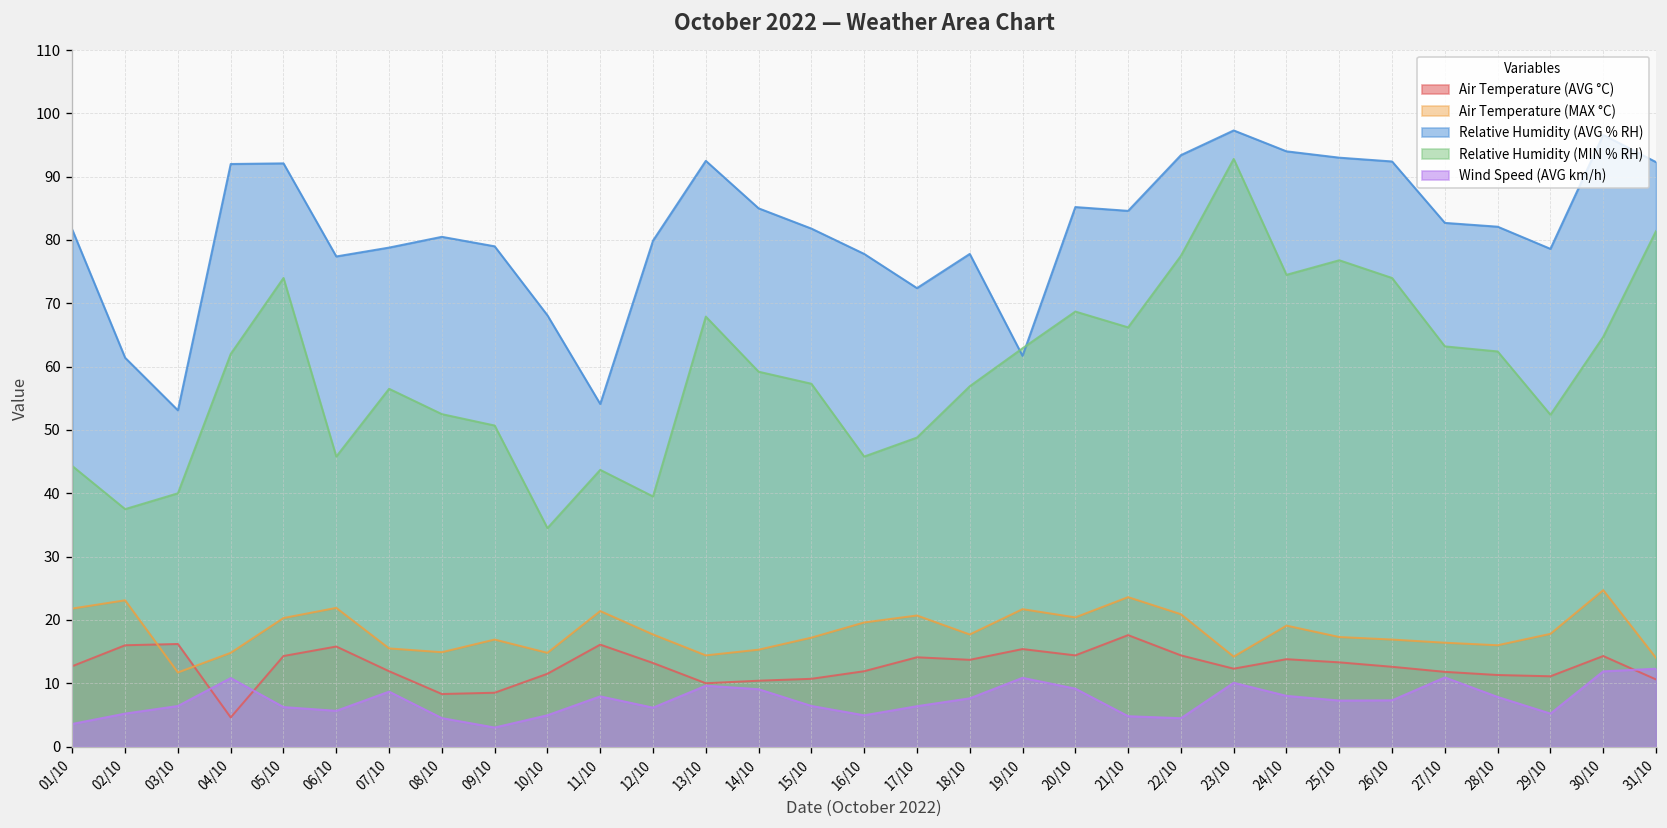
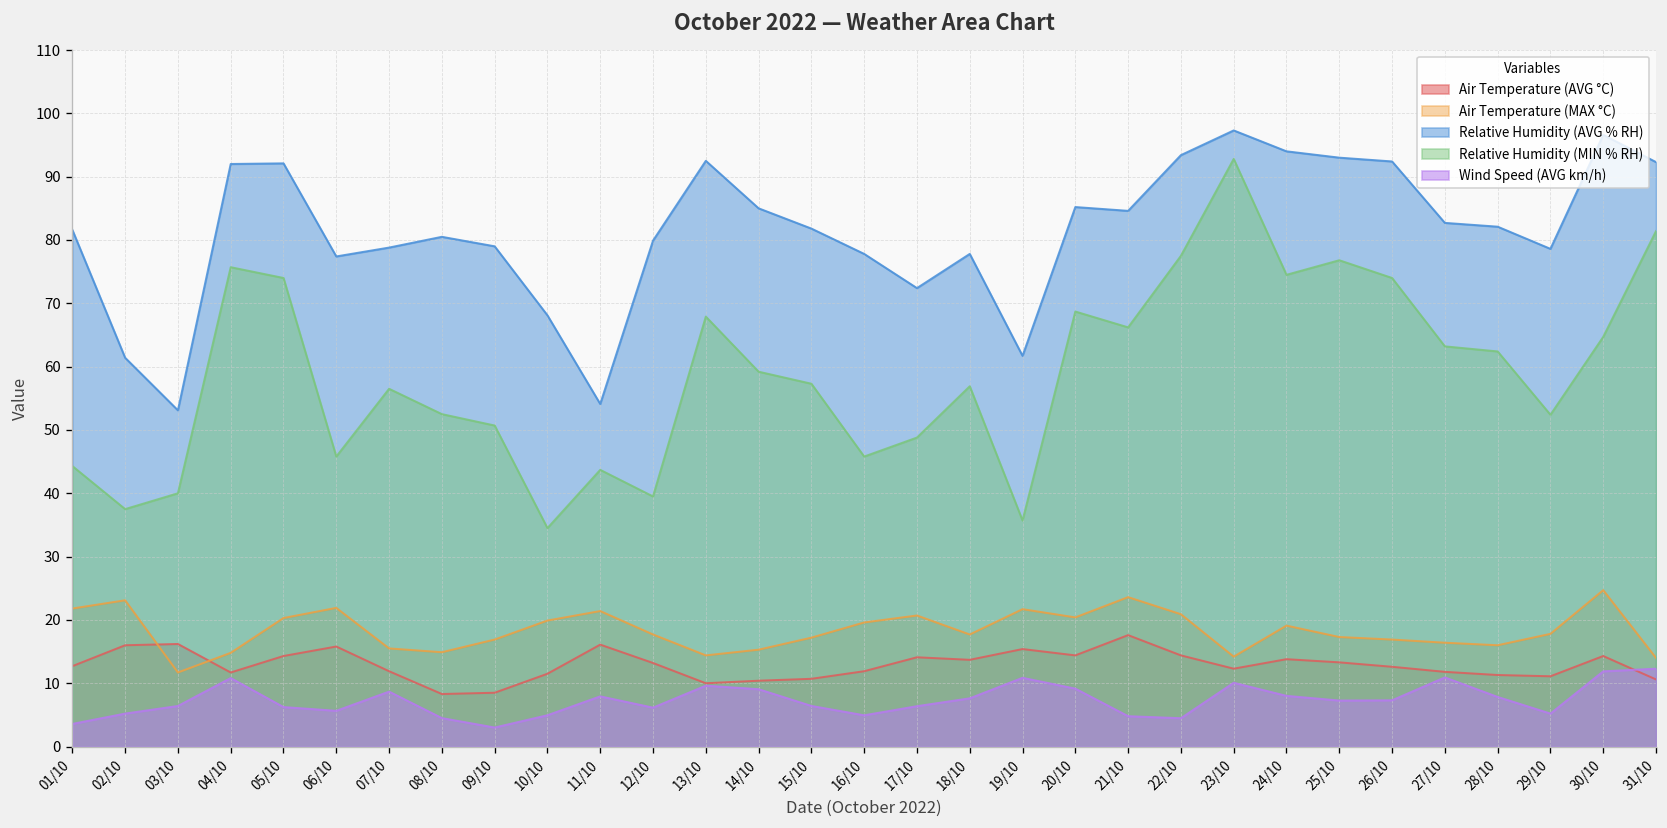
  {
    "Air Temperature (AVG °C)": {
      "01/10": 13,
      "02/10": 16,
      "03/10": 16,
-     "04/10": 5,
+     "04/10": 12,
      "05/10": 14,
      "06/10": 16,
      "07/10": 12,
      "08/10": 8,
      "09/10": 9,
      "10/10": 12,
      "11/10": 16,
      "12/10": 13,
      "14/10": 10,
      "15/10": 11,
      "16/10": 12,
      "17/10": 14,
      "18/10": 14,
      "19/10": 15,
      "20/10": 14,
      "21/10": 18,
      "22/10": 14,
      "23/10": 12,
      "24/10": 14,
      "25/10": 13,
      "26/10": 13,
      "27/10": 12,
      "28/10": 11,
      "29/10": 11,
      "30/10": 14,
      "31/10": 11
    },
    "Air Temperature (MAX °C)": {
      "01/10": 22,
      "02/10": 23,
      "03/10": 12,
      "04/10": 15,
      "05/10": 20,
      "06/10": 22,
      "07/10": 16,
      "08/10": 15,
      "09/10": 17,
-     "10/10": 15,
+     "10/10": 20,
      "11/10": 21,
      "12/10": 18,
      "13/10": 14,
      "14/10": 15,
      "15/10": 17,
      "16/10": 20,
      "17/10": 21,
      "18/10": 18,
      "19/10": 22,
      "20/10": 20,
      "21/10": 24,
      "22/10": 21,
      "23/10": 14,
      "24/10": 19,
      "25/10": 17,
      "26/10": 17,
      "27/10": 16,
      "28/10": 16,
      "29/10": 18,
      "30/10": 25,
      "31/10": 14
    },
    "Relative Humidity (AVG % RH)": {
      "01/10": 82,
      "02/10": 61,
      "03/10": 53,
      "04/10": 92,
      "05/10": 92,
      "06/10": 77,
      "07/10": 79,
      "08/10": 81,
      "09/10": 79,
      "10/10": 68,
      "11/10": 54,
      "12/10": 80,
      "13/10": 93,
      "14/10": 85,
      "15/10": 82,
      "16/10": 78,
      "17/10": 72,
      "18/10": 78,
      "19/10": 62,
      "20/10": 85,
      "21/10": 85,
      "22/10": 93,
      "23/10": 97,
      "24/10": 94,
      "25/10": 93,
      "26/10": 92,
      "27/10": 83,
      "28/10": 82,
      "29/10": 79,
      "31/10": 92
    },
    "Relative Humidity (MIN % RH)": {
      "01/10": 44,
      "02/10": 38,
      "03/10": 40,
-     "04/10": 62,
+     "04/10": 76,
      "05/10": 74,
      "06/10": 46,
      "07/10": 57,
      "08/10": 53,
      "09/10": 51,
      "10/10": 35,
      "11/10": 44,
      "12/10": 40,
      "13/10": 68,
      "14/10": 59,
      "15/10": 57,
      "16/10": 46,
      "17/10": 49,
      "18/10": 57,
-     "19/10": 63,
+     "19/10": 36,
      "20/10": 69,
      "21/10": 66,
      "22/10": 78,
      "23/10": 93,
      "24/10": 75,
      "25/10": 77,
      "26/10": 74,
      "27/10": 63,
      "28/10": 62,
      "29/10": 52,
      "30/10": 65,
      "31/10": 81
    },
    "Wind Speed (AVG km/h)": {
      "01/10": 4,
      "02/10": 5,
      "03/10": 6,
      "04/10": 11,
      "05/10": 6,
      "06/10": 6,
      "07/10": 9,
      "08/10": 5,
      "09/10": 3,
      "10/10": 5,
      "11/10": 8,
      "12/10": 6,
      "14/10": 9,
      "15/10": 6,
      "16/10": 5,
      "17/10": 6,
      "18/10": 8,
      "19/10": 11,
      "20/10": 9,
      "21/10": 5,
      "22/10": 4,
      "23/10": 10,
      "24/10": 8,
      "25/10": 7,
      "26/10": 7,
      "27/10": 11,
      "28/10": 8,
      "29/10": 5,
      "30/10": 12,
      "31/10": 12
    }
  }
